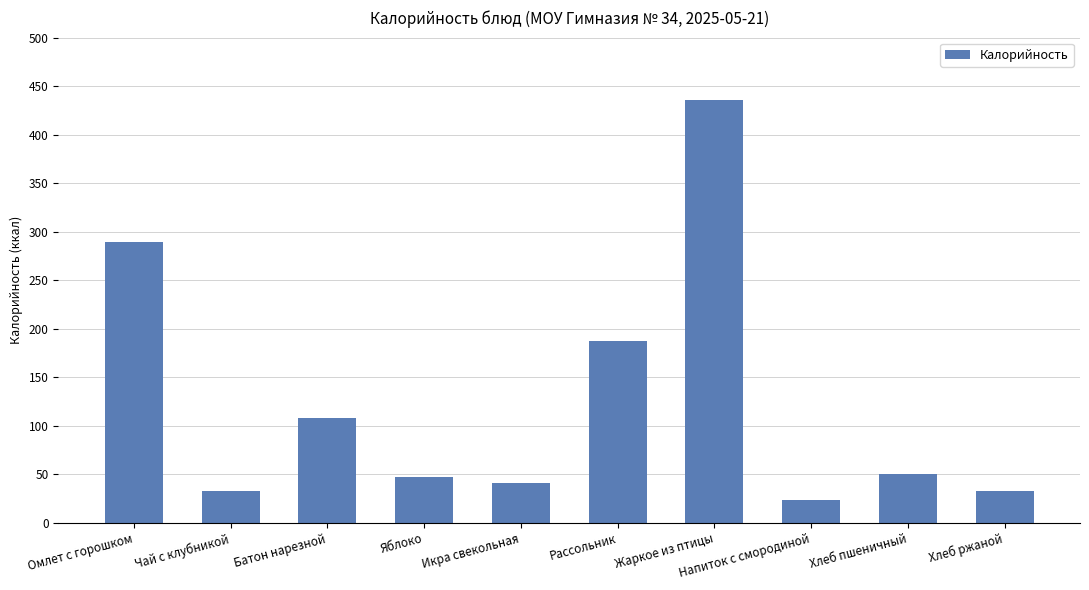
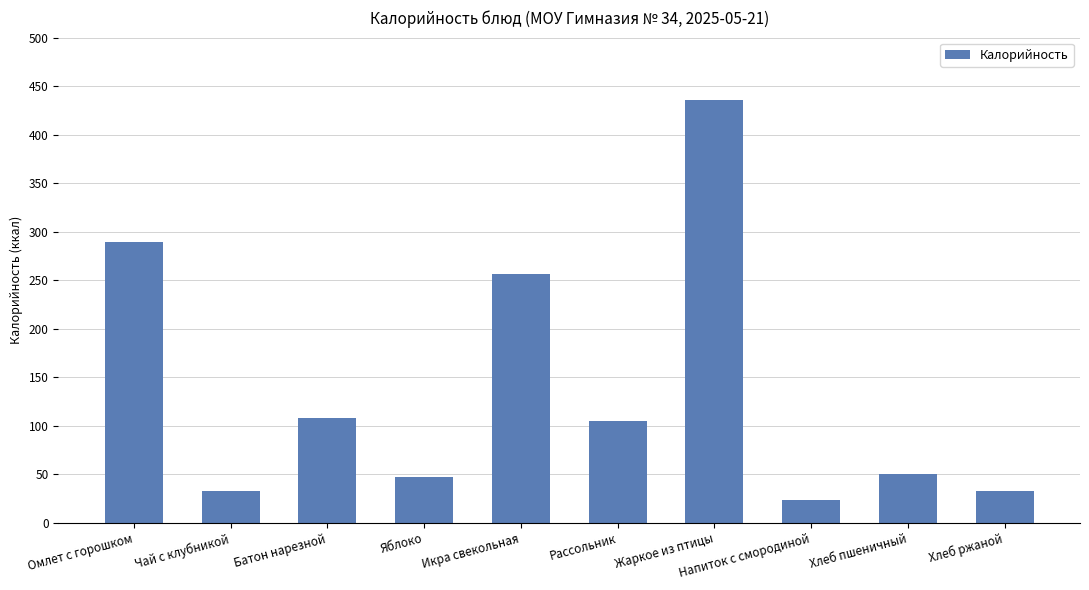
  {
    "Омлет с горошком": 290,
    "Чай с клубникой": 30,
    "Батон нарезной": 110,
    "Яблоко": 50,
-   "Икра свекольная": 40,
-   "Рассольник": 190,
+   "Икра свекольная": 260,
+   "Рассольник": 100,
    "Жаркое из птицы": 440,
    "Напиток с смородиной": 20,
    "Хлеб пшеничный": 50,
    "Хлеб ржаной": 30
  }
